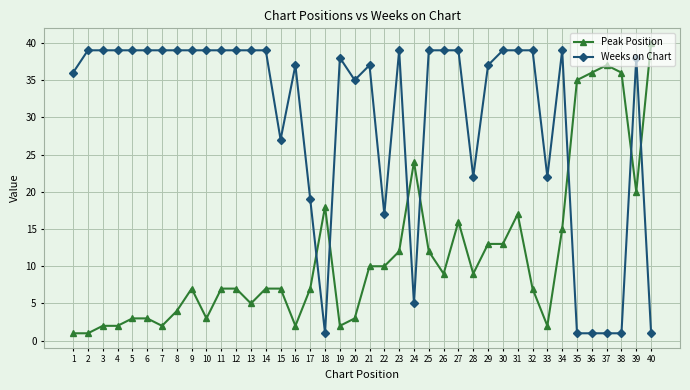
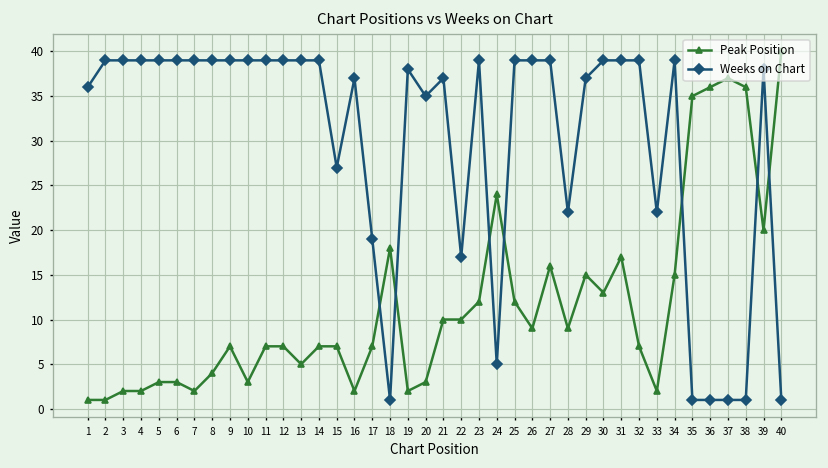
  {
    "Peak Position": {
      "1": 1,
      "2": 1,
      "3": 2,
      "4": 2,
      "5": 3,
      "6": 3,
      "7": 2,
      "8": 4,
      "9": 7,
      "10": 3,
      "11": 7,
      "12": 7,
      "13": 5,
      "14": 7,
      "15": 7,
      "16": 2,
      "17": 7,
      "18": 18,
      "19": 2,
      "20": 3,
      "21": 10,
      "22": 10,
      "23": 12,
      "24": 24,
      "25": 12,
      "26": 9,
      "27": 16,
      "28": 9,
-     "29": 13,
+     "29": 15,
      "30": 13,
      "31": 17,
      "32": 7,
      "33": 2,
      "34": 15,
      "35": 35,
      "36": 36,
      "38": 36,
      "39": 20
    },
    "Weeks on Chart": {
      "1": 36,
      "2": 39,
      "3": 39,
      "4": 39,
      "5": 39,
      "6": 39,
      "7": 39,
      "8": 39,
      "9": 39,
      "10": 39,
      "11": 39,
      "12": 39,
      "13": 39,
      "14": 39,
      "15": 27,
      "16": 37,
      "17": 19,
      "18": 1,
      "19": 38,
      "20": 35,
      "21": 37,
      "22": 17,
      "23": 39,
      "24": 5,
      "25": 39,
      "26": 39,
      "27": 39,
      "28": 22,
      "29": 37,
      "30": 39,
      "31": 39,
      "32": 39,
      "33": 22,
      "34": 39,
      "35": 1,
      "36": 1,
      "37": 1,
      "38": 1,
      "40": 1
    }
  }
